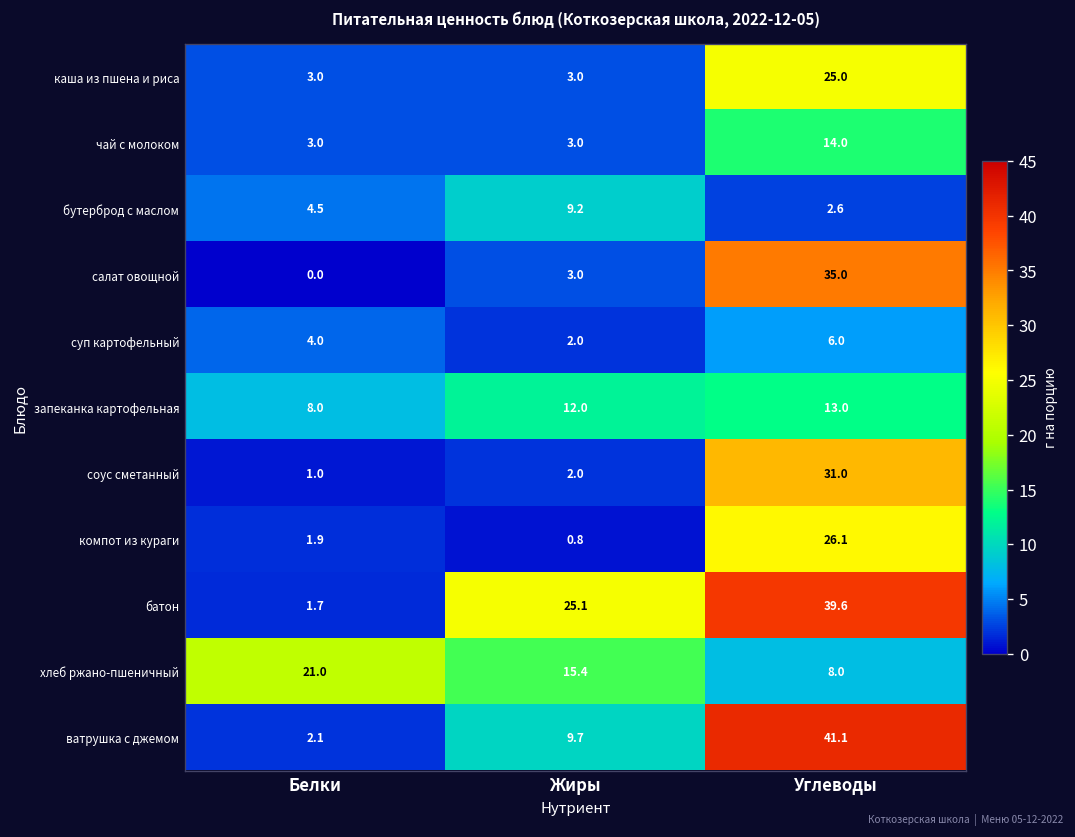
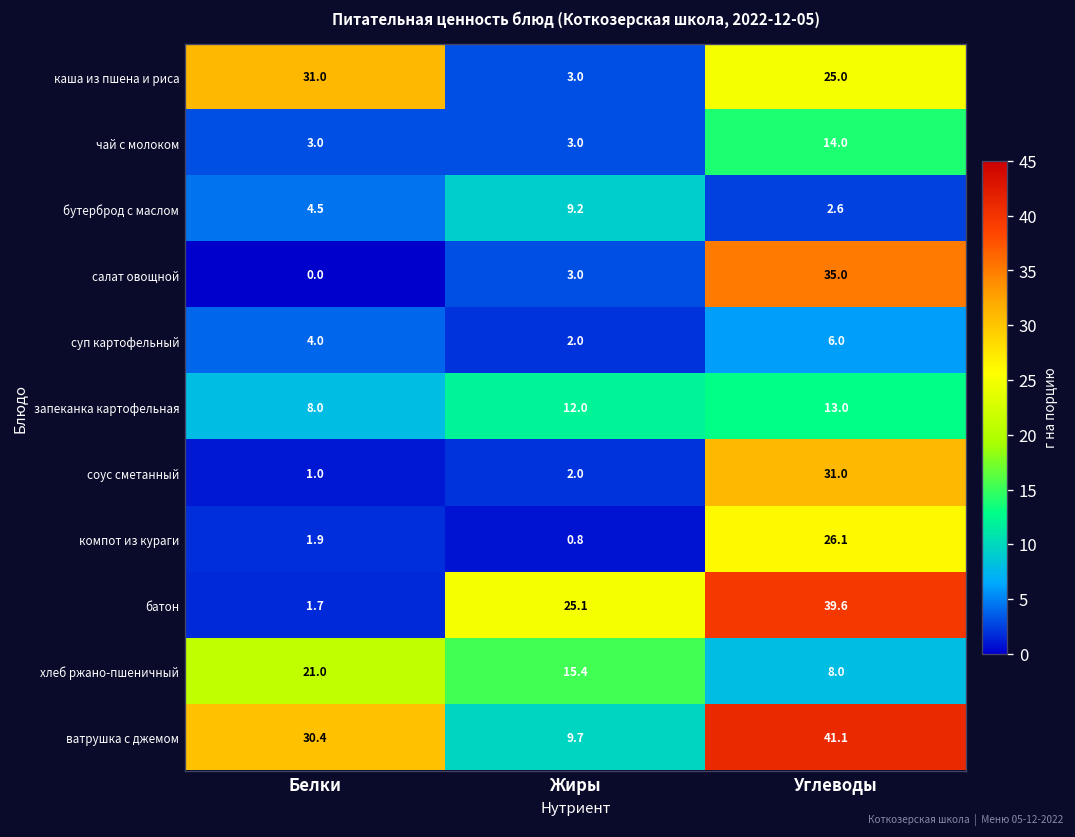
  {
    "каша из пшена и риса": {
-     "Белки": 3.0,
+     "Белки": 31.0,
      "Жиры": 3.0,
      "Углеводы": 25.0
    },
    "чай с молоком": {
      "Белки": 3.0,
      "Жиры": 3.0,
      "Углеводы": 14.0
    },
    "бутерброд с маслом": {
      "Белки": 4.5,
      "Жиры": 9.2,
      "Углеводы": 2.6
    },
    "салат овощной": {
      "Белки": 0.0,
      "Жиры": 3.0,
      "Углеводы": 35.0
    },
    "суп картофельный": {
      "Белки": 4.0,
      "Жиры": 2.0,
      "Углеводы": 6.0
    },
    "запеканка картофельная": {
      "Белки": 8.0,
      "Жиры": 12.0,
      "Углеводы": 13.0
    },
    "соус сметанный": {
      "Белки": 1.0,
      "Жиры": 2.0,
      "Углеводы": 31.0
    },
    "компот из кураги": {
      "Белки": 1.9,
      "Жиры": 0.8,
      "Углеводы": 26.1
    },
    "батон": {
      "Белки": 1.7,
      "Жиры": 25.1,
      "Углеводы": 39.6
    },
    "хлеб ржано-пшеничный": {
      "Белки": 21.0,
      "Жиры": 15.4,
      "Углеводы": 8.0
    },
    "ватрушка с джемом": {
-     "Белки": 2.1,
+     "Белки": 30.4,
      "Жиры": 9.7,
      "Углеводы": 41.1
    }
  }
